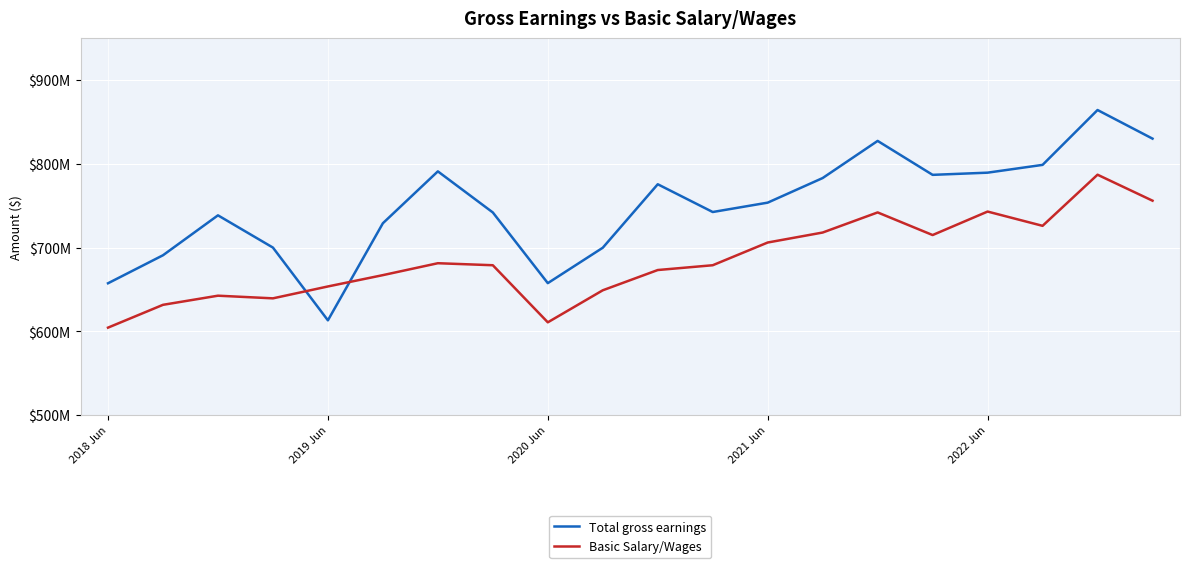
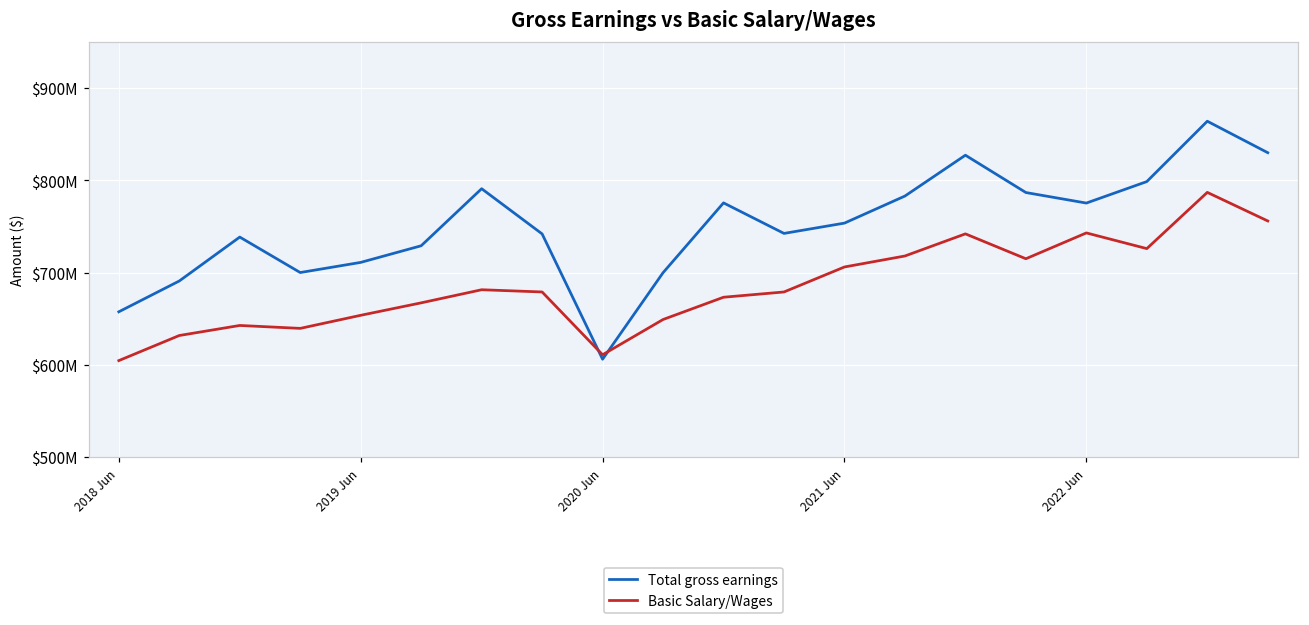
  {
    "Total gross earnings": {
      "2018 Jun": "$660000000",
-     "2019 Jun": "$610000000",
-     "2020 Jun": "$660000000",
+     "2019 Jun": "$710000000",
+     "2020 Jun": "$610000000",
      "2021 Jun": "$750000000",
-     "2022 Jun": "$790000000"
+     "2022 Jun": "$780000000"
    },
    "Basic Salary/Wages": {
      "2018 Jun": "$600000000",
      "2019 Jun": "$650000000",
      "2020 Jun": "$610000000",
      "2021 Jun": "$710000000",
      "2022 Jun": "$740000000"
    }
  }
